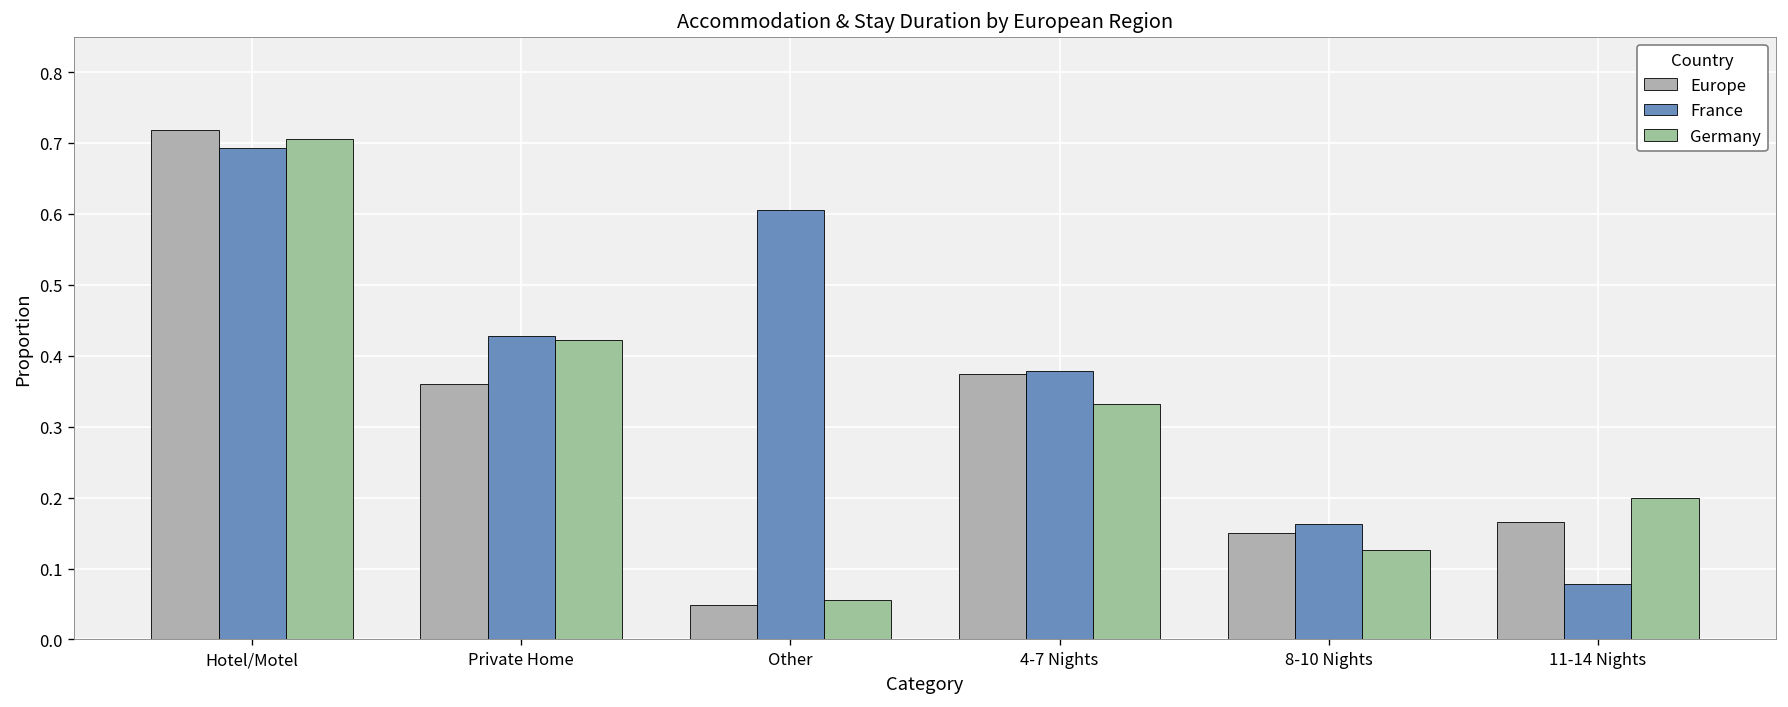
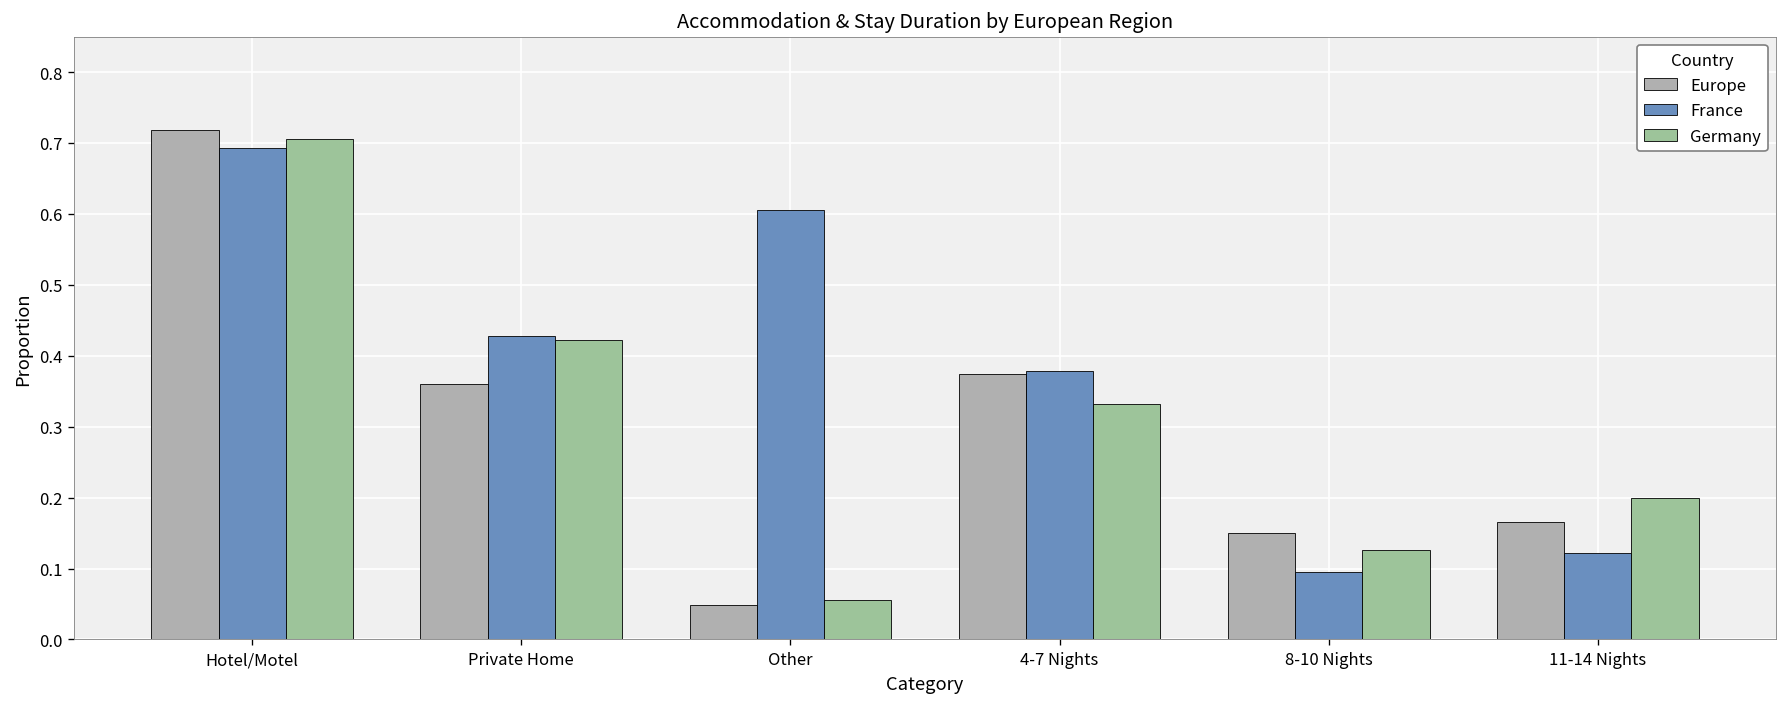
  {
    "France": {
      "Hotel/Motel": 0.69,
      "Private Home": 0.43,
      "Other": 0.61,
      "4-7 Nights": 0.38,
-     "8-10 Nights": 0.16,
-     "11-14 Nights": 0.08
+     "8-10 Nights": 0.10,
+     "11-14 Nights": 0.12
    }
  }
